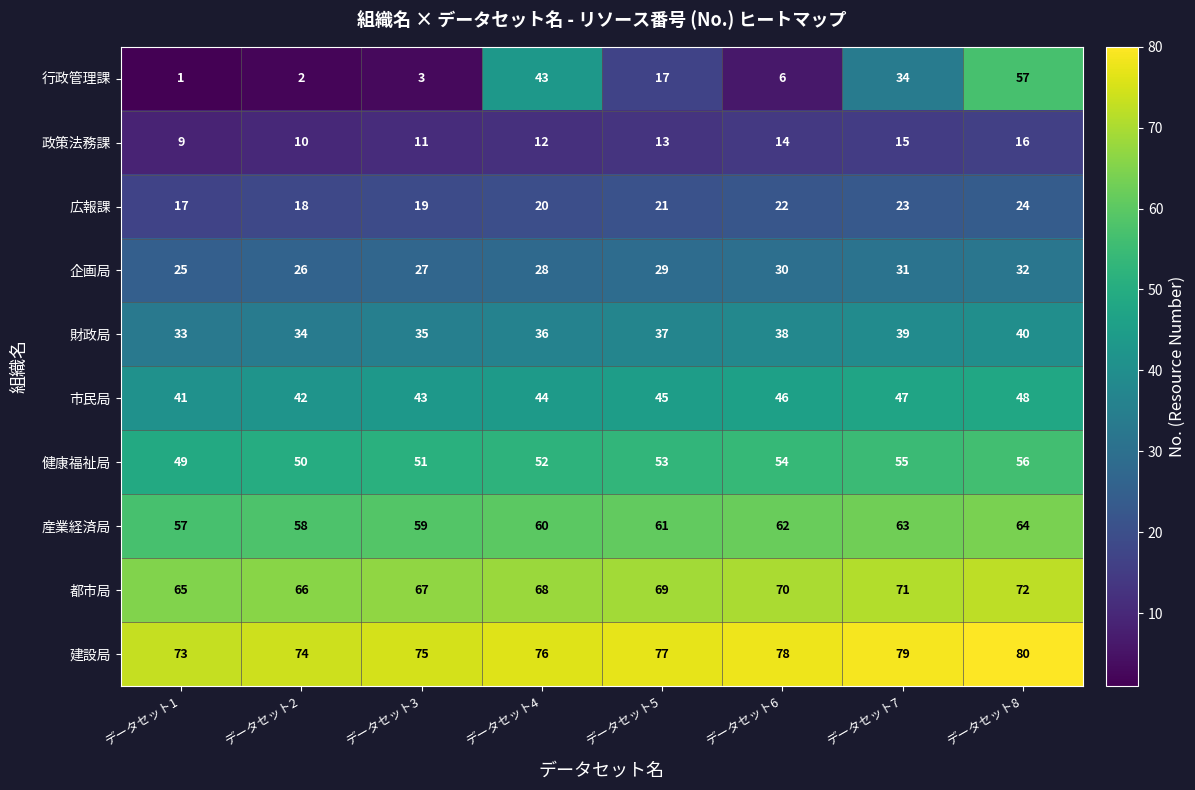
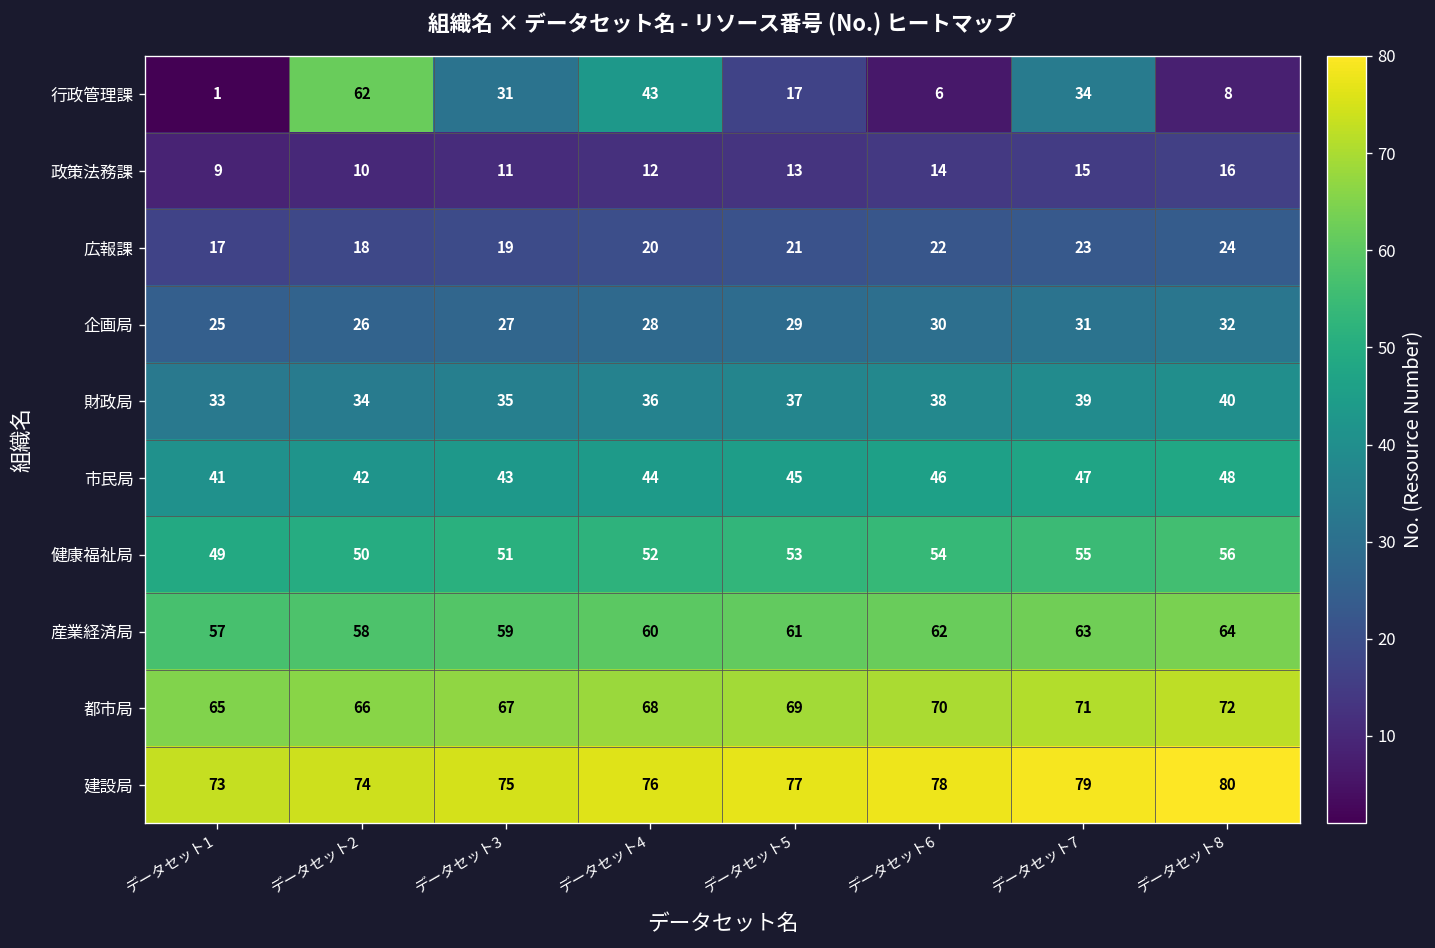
  {
    "行政管理課": {
      "データセット1": 1,
-     "データセット2": 2,
-     "データセット3": 3,
+     "データセット2": 62,
+     "データセット3": 31,
      "データセット4": 43,
      "データセット5": 17,
      "データセット6": 6,
      "データセット7": 34,
-     "データセット8": 57
+     "データセット8": 8
    },
    "政策法務課": {
      "データセット1": 9,
      "データセット2": 10,
      "データセット3": 11,
      "データセット4": 12,
      "データセット5": 13,
      "データセット6": 14,
      "データセット7": 15,
      "データセット8": 16
    },
    "広報課": {
      "データセット1": 17,
      "データセット2": 18,
      "データセット3": 19,
      "データセット4": 20,
      "データセット5": 21,
      "データセット6": 22,
      "データセット7": 23,
      "データセット8": 24
    },
    "企画局": {
      "データセット1": 25,
      "データセット2": 26,
      "データセット3": 27,
      "データセット4": 28,
      "データセット5": 29,
      "データセット6": 30,
      "データセット7": 31,
      "データセット8": 32
    },
    "財政局": {
      "データセット1": 33,
      "データセット2": 34,
      "データセット3": 35,
      "データセット4": 36,
      "データセット5": 37,
      "データセット6": 38,
      "データセット7": 39,
      "データセット8": 40
    },
    "市民局": {
      "データセット1": 41,
      "データセット2": 42,
      "データセット3": 43,
      "データセット4": 44,
      "データセット5": 45,
      "データセット6": 46,
      "データセット7": 47,
      "データセット8": 48
    },
    "健康福祉局": {
      "データセット1": 49,
      "データセット2": 50,
      "データセット3": 51,
      "データセット4": 52,
      "データセット5": 53,
      "データセット6": 54,
      "データセット7": 55,
      "データセット8": 56
    },
    "産業経済局": {
      "データセット1": 57,
      "データセット2": 58,
      "データセット3": 59,
      "データセット4": 60,
      "データセット5": 61,
      "データセット6": 62,
      "データセット7": 63,
      "データセット8": 64
    },
    "都市局": {
      "データセット1": 65,
      "データセット2": 66,
      "データセット3": 67,
      "データセット4": 68,
      "データセット5": 69,
      "データセット6": 70,
      "データセット7": 71,
      "データセット8": 72
    },
    "建設局": {
      "データセット1": 73,
      "データセット2": 74,
      "データセット3": 75,
      "データセット4": 76,
      "データセット5": 77,
      "データセット6": 78,
      "データセット7": 79,
      "データセット8": 80
    }
  }
